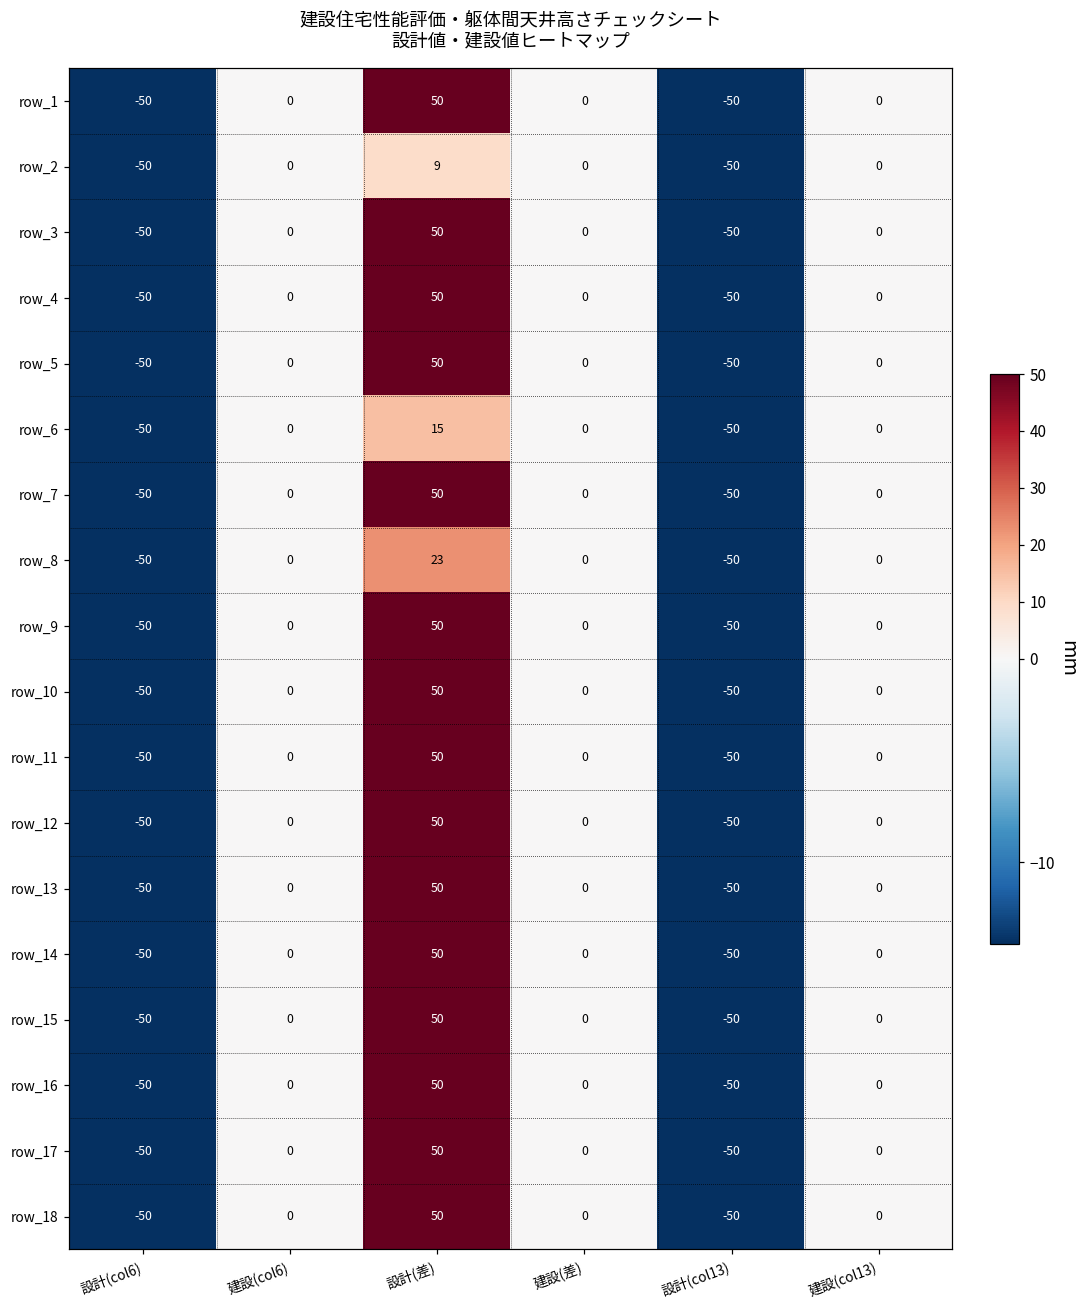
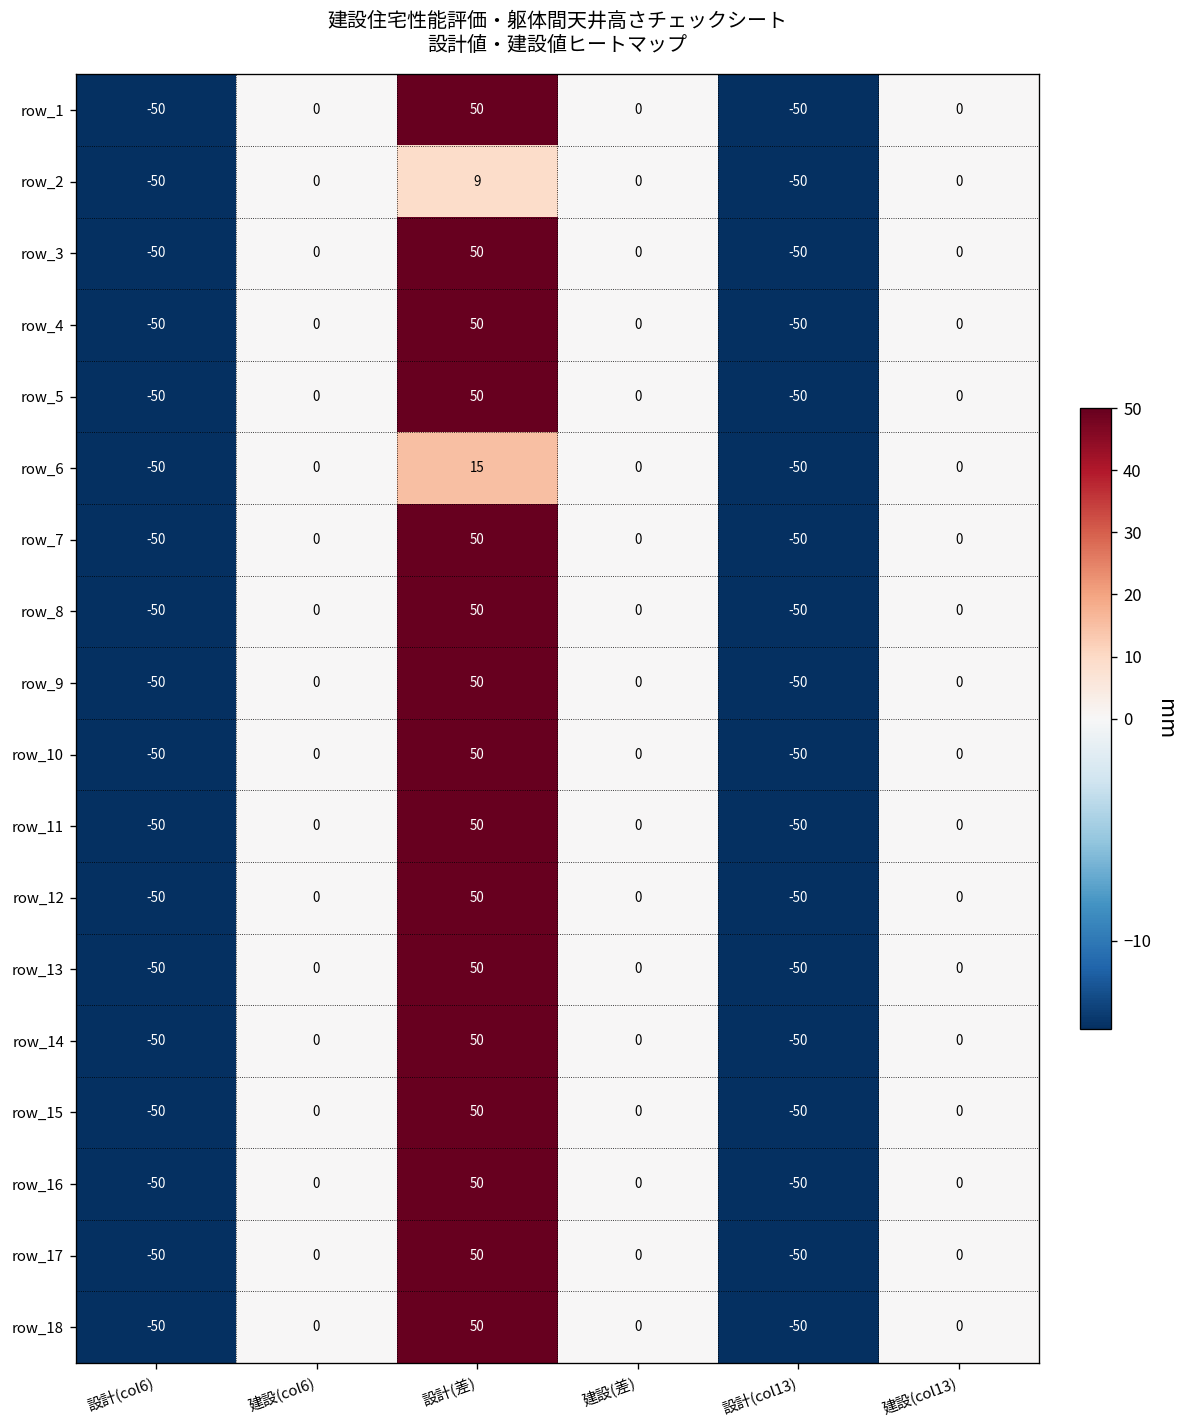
  {
    "row_1": {
      "設計(col6)": -50,
      "建設(col6)": 0,
      "設計(差)": 50,
      "建設(差)": 0,
      "設計(col13)": -50,
      "建設(col13)": 0
    },
    "row_2": {
      "設計(col6)": -50,
      "建設(col6)": 0,
      "設計(差)": 9,
      "建設(差)": 0,
      "設計(col13)": -50,
      "建設(col13)": 0
    },
    "row_3": {
      "設計(col6)": -50,
      "建設(col6)": 0,
      "設計(差)": 50,
      "建設(差)": 0,
      "設計(col13)": -50,
      "建設(col13)": 0
    },
    "row_4": {
      "設計(col6)": -50,
      "建設(col6)": 0,
      "設計(差)": 50,
      "建設(差)": 0,
      "設計(col13)": -50,
      "建設(col13)": 0
    },
    "row_5": {
      "設計(col6)": -50,
      "建設(col6)": 0,
      "設計(差)": 50,
      "建設(差)": 0,
      "設計(col13)": -50,
      "建設(col13)": 0
    },
    "row_6": {
      "設計(col6)": -50,
      "建設(col6)": 0,
      "設計(差)": 15,
      "建設(差)": 0,
      "設計(col13)": -50,
      "建設(col13)": 0
    },
    "row_7": {
      "設計(col6)": -50,
      "建設(col6)": 0,
      "設計(差)": 50,
      "建設(差)": 0,
      "設計(col13)": -50,
      "建設(col13)": 0
    },
    "row_8": {
      "設計(col6)": -50,
      "建設(col6)": 0,
-     "設計(差)": 23,
+     "設計(差)": 50,
      "建設(差)": 0,
      "設計(col13)": -50,
      "建設(col13)": 0
    },
    "row_9": {
      "設計(col6)": -50,
      "建設(col6)": 0,
      "設計(差)": 50,
      "建設(差)": 0,
      "設計(col13)": -50,
      "建設(col13)": 0
    },
    "row_10": {
      "設計(col6)": -50,
      "建設(col6)": 0,
      "設計(差)": 50,
      "建設(差)": 0,
      "設計(col13)": -50,
      "建設(col13)": 0
    },
    "row_11": {
      "設計(col6)": -50,
      "建設(col6)": 0,
      "設計(差)": 50,
      "建設(差)": 0,
      "設計(col13)": -50,
      "建設(col13)": 0
    },
    "row_12": {
      "設計(col6)": -50,
      "建設(col6)": 0,
      "設計(差)": 50,
      "建設(差)": 0,
      "設計(col13)": -50,
      "建設(col13)": 0
    },
    "row_13": {
      "設計(col6)": -50,
      "建設(col6)": 0,
      "設計(差)": 50,
      "建設(差)": 0,
      "設計(col13)": -50,
      "建設(col13)": 0
    },
    "row_14": {
      "設計(col6)": -50,
      "建設(col6)": 0,
      "設計(差)": 50,
      "建設(差)": 0,
      "設計(col13)": -50,
      "建設(col13)": 0
    },
    "row_15": {
      "設計(col6)": -50,
      "建設(col6)": 0,
      "設計(差)": 50,
      "建設(差)": 0,
      "設計(col13)": -50,
      "建設(col13)": 0
    },
    "row_16": {
      "設計(col6)": -50,
      "建設(col6)": 0,
      "設計(差)": 50,
      "建設(差)": 0,
      "設計(col13)": -50,
      "建設(col13)": 0
    },
    "row_17": {
      "設計(col6)": -50,
      "建設(col6)": 0,
      "設計(差)": 50,
      "建設(差)": 0,
      "設計(col13)": -50,
      "建設(col13)": 0
    },
    "row_18": {
      "設計(col6)": -50,
      "建設(col6)": 0,
      "設計(差)": 50,
      "建設(差)": 0,
      "設計(col13)": -50,
      "建設(col13)": 0
    }
  }
